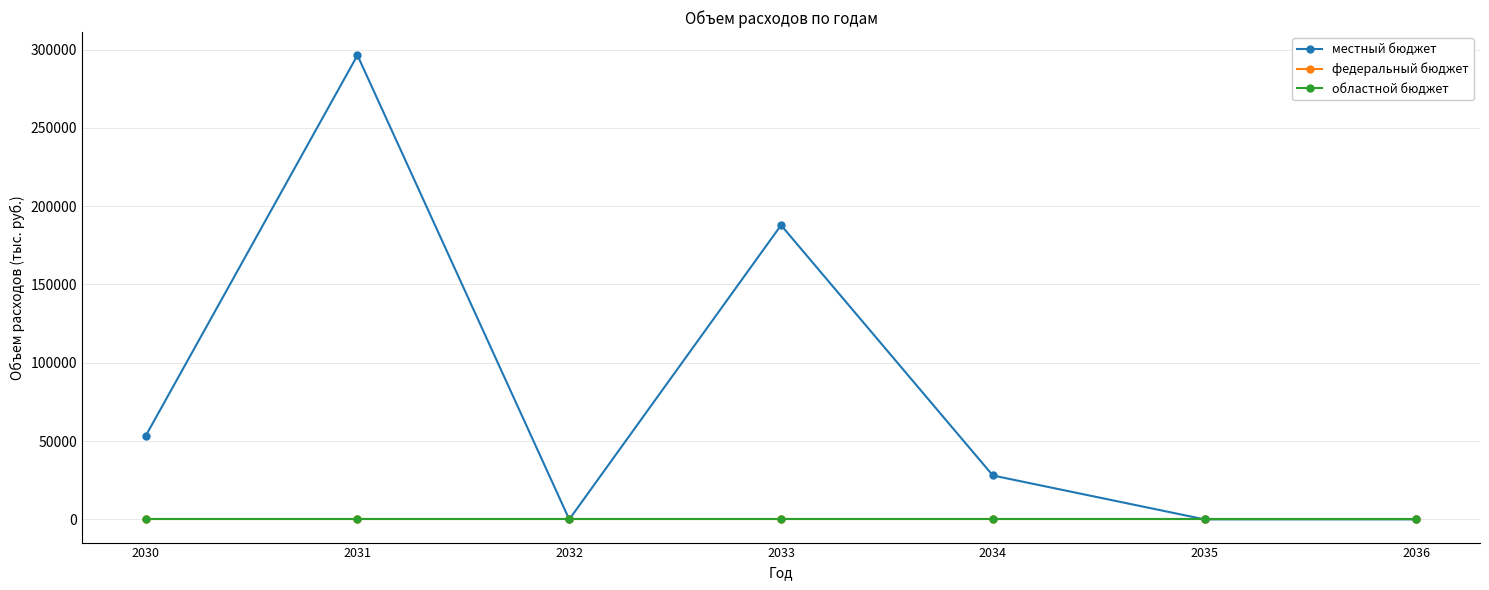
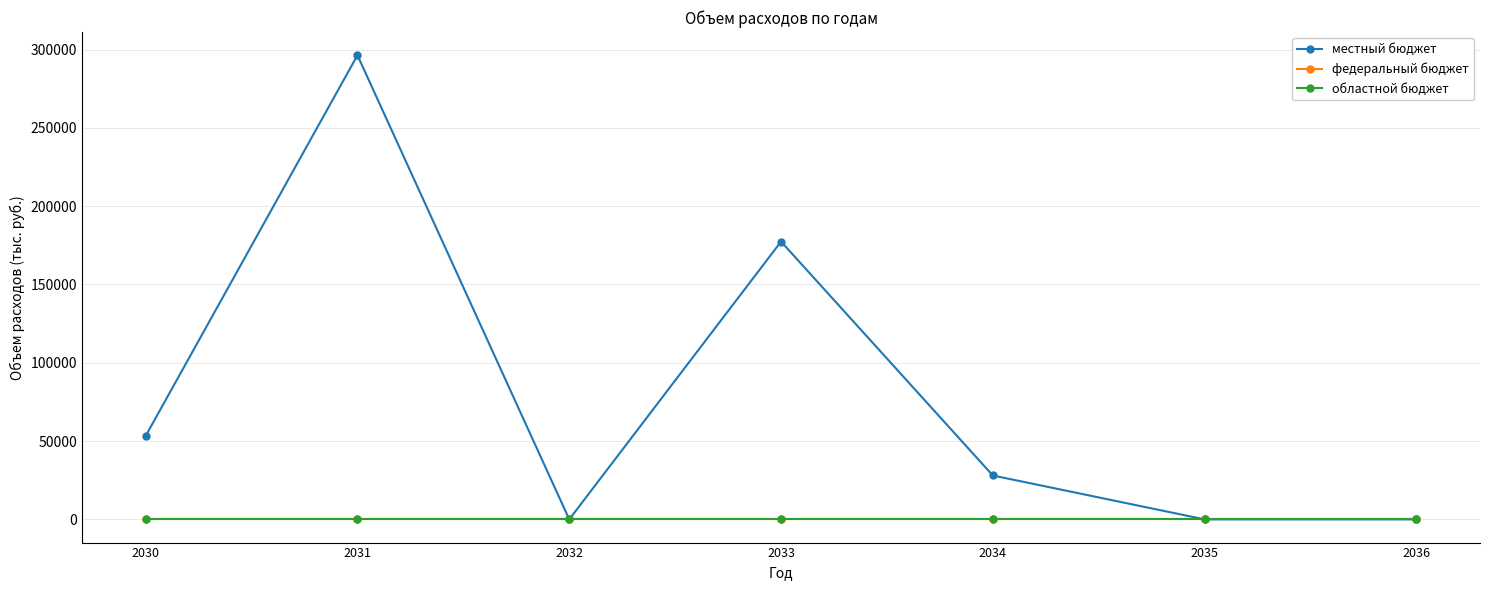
  {
    "местный бюджет": {
      "2030": 53000,
      "2031": 296000,
-     "2033": 188000,
+     "2033": 177000,
      "2034": 28000
    },
    "областной бюджет": {
      "2030": 0,
      "2031": 0,
      "2033": 0,
      "2034": 0
    }
  }
